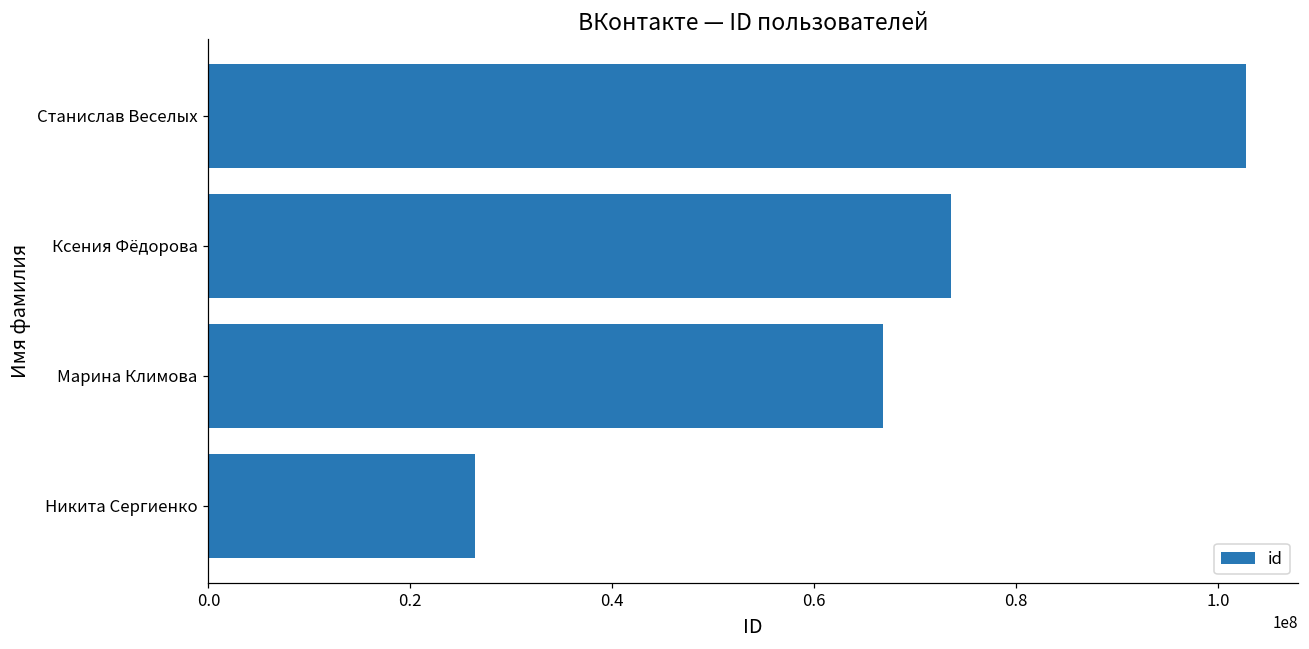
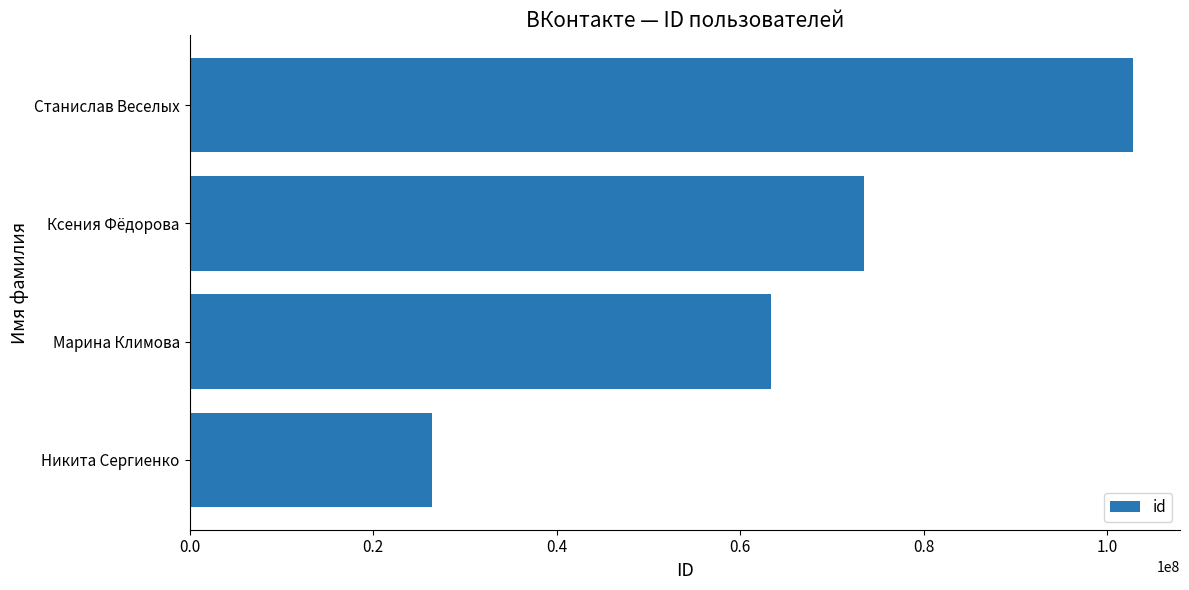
  {
    "Станислав Веселых": 103000000,
    "Ксения Фёдорова": 74000000,
-   "Марина Климова": 67000000,
+   "Марина Климова": 63000000,
    "Никита Сергиенко": 26000000
  }
